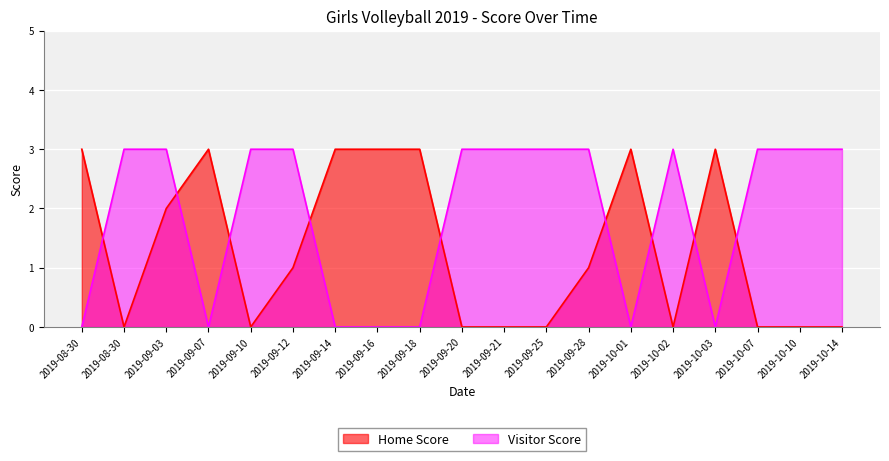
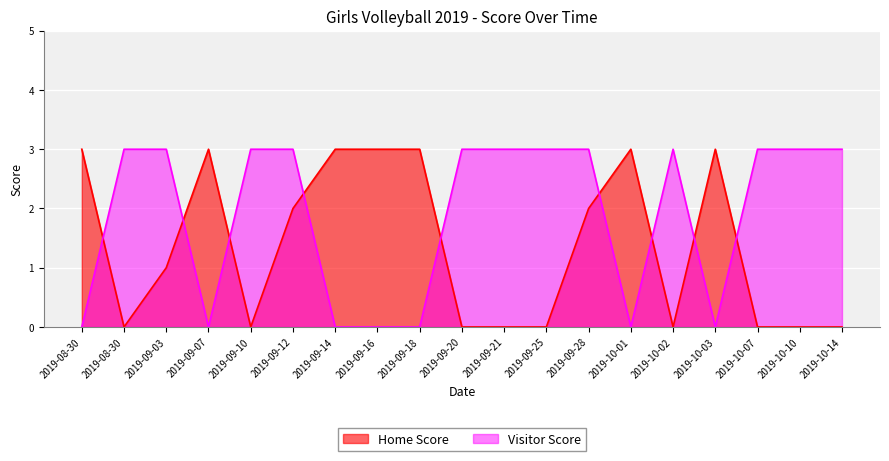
  {
    "Home Score": {
-     "2019-09-03": 2,
+     "2019-09-03": 1,
      "2019-09-07": 3,
      "2019-09-10": 0,
-     "2019-09-12": 1,
+     "2019-09-12": 2,
      "2019-09-14": 3,
      "2019-09-16": 3,
      "2019-09-18": 3,
      "2019-09-20": 0,
      "2019-09-21": 0,
      "2019-09-25": 0,
-     "2019-09-28": 1,
+     "2019-09-28": 2,
      "2019-10-01": 3,
      "2019-10-02": 0,
      "2019-10-03": 3,
      "2019-10-07": 0,
      "2019-10-10": 0,
      "2019-10-14": 0
    },
    "Visitor Score": {
      "2019-09-03": 3,
      "2019-09-07": 0,
      "2019-09-10": 3,
      "2019-09-12": 3,
      "2019-09-14": 0,
      "2019-09-16": 0,
      "2019-09-18": 0,
      "2019-09-20": 3,
      "2019-09-21": 3,
      "2019-09-25": 3,
      "2019-09-28": 3,
      "2019-10-01": 0,
      "2019-10-02": 3,
      "2019-10-03": 0,
      "2019-10-07": 3,
      "2019-10-10": 3,
      "2019-10-14": 3
    }
  }
